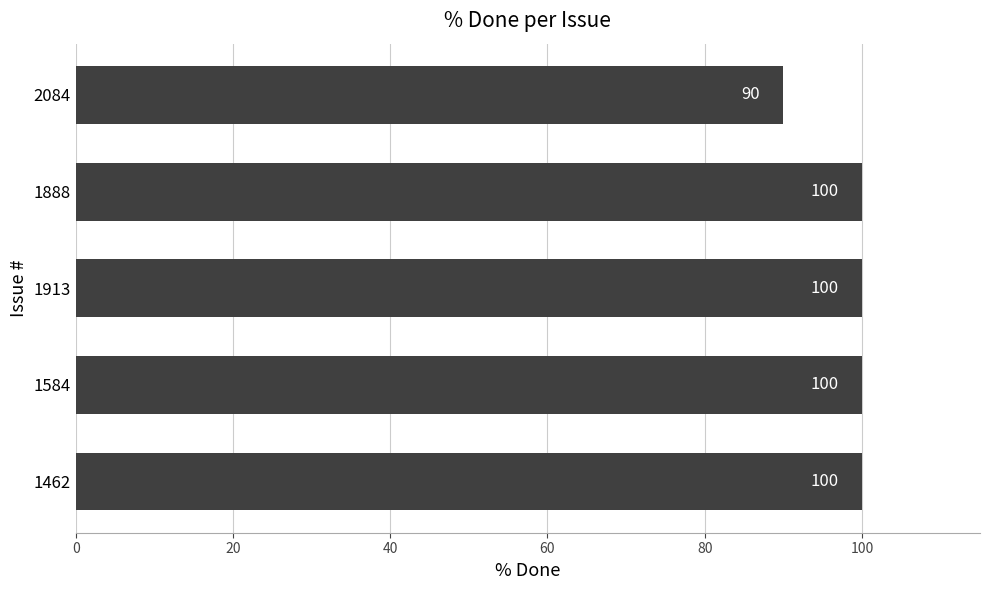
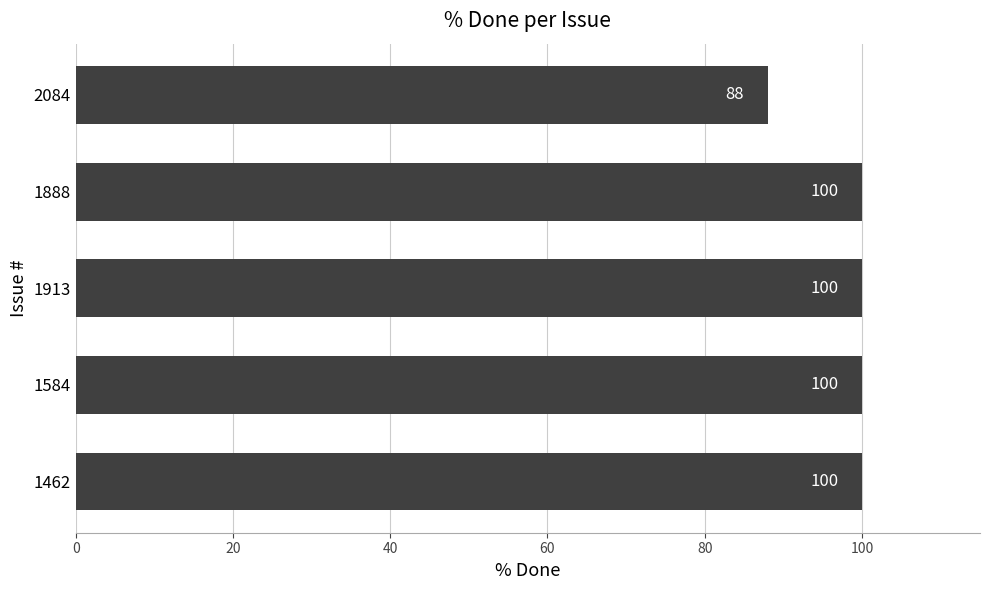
  {
-   "2084": 90,
+   "2084": 88,
    "1888": 100,
    "1913": 100,
    "1584": 100,
    "1462": 100
  }
